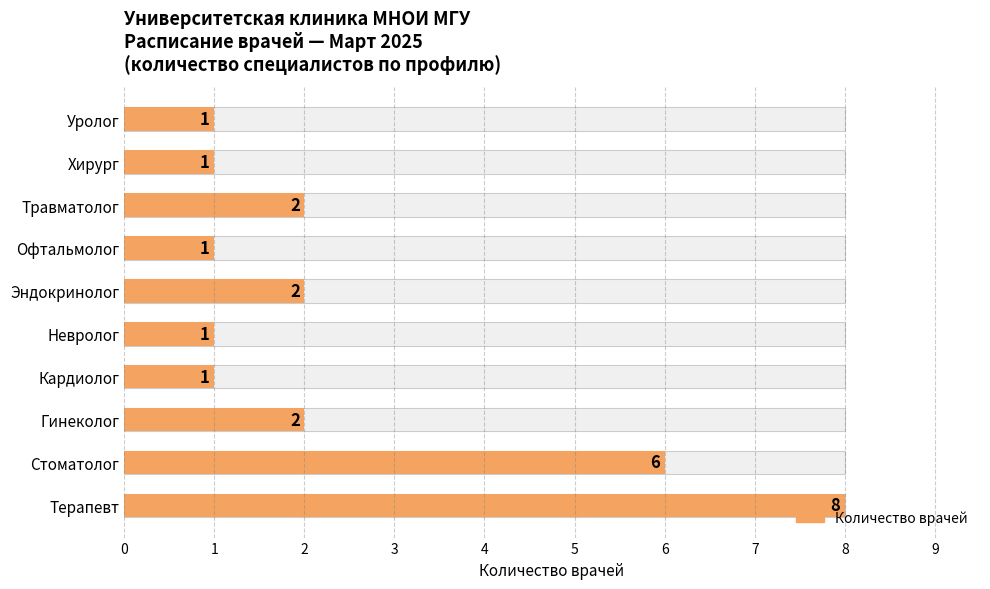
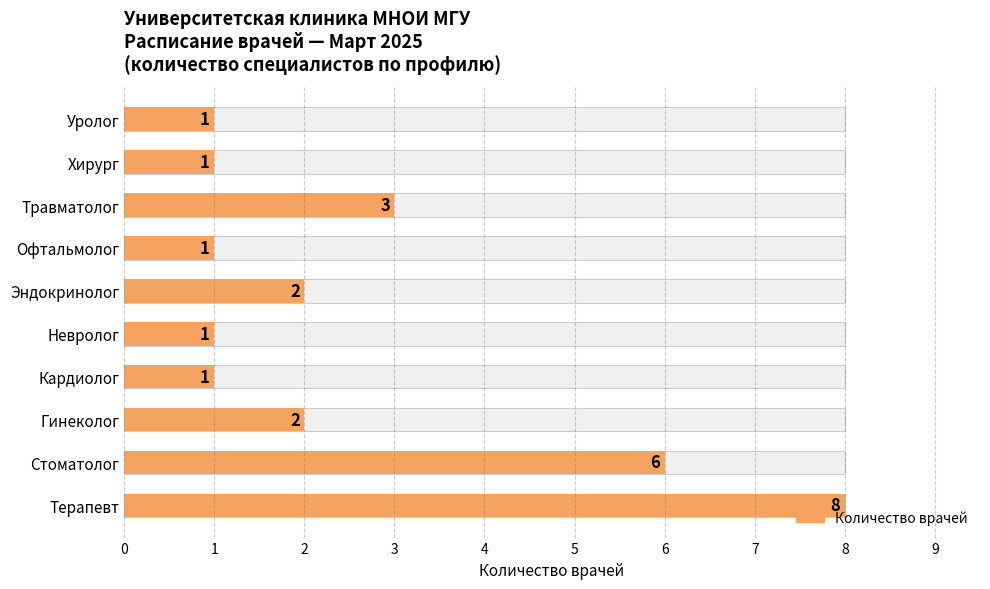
  {
    "Количество врачей": {
-     "Травматолог": 2,
+     "Травматолог": 3,
      "Терапевт": 8
    }
  }
